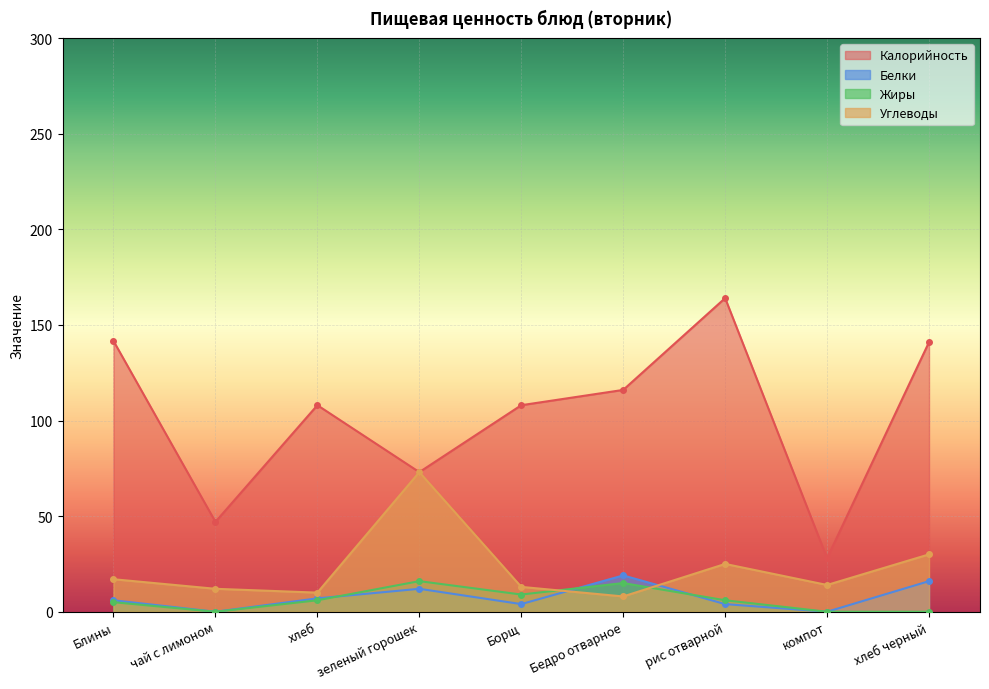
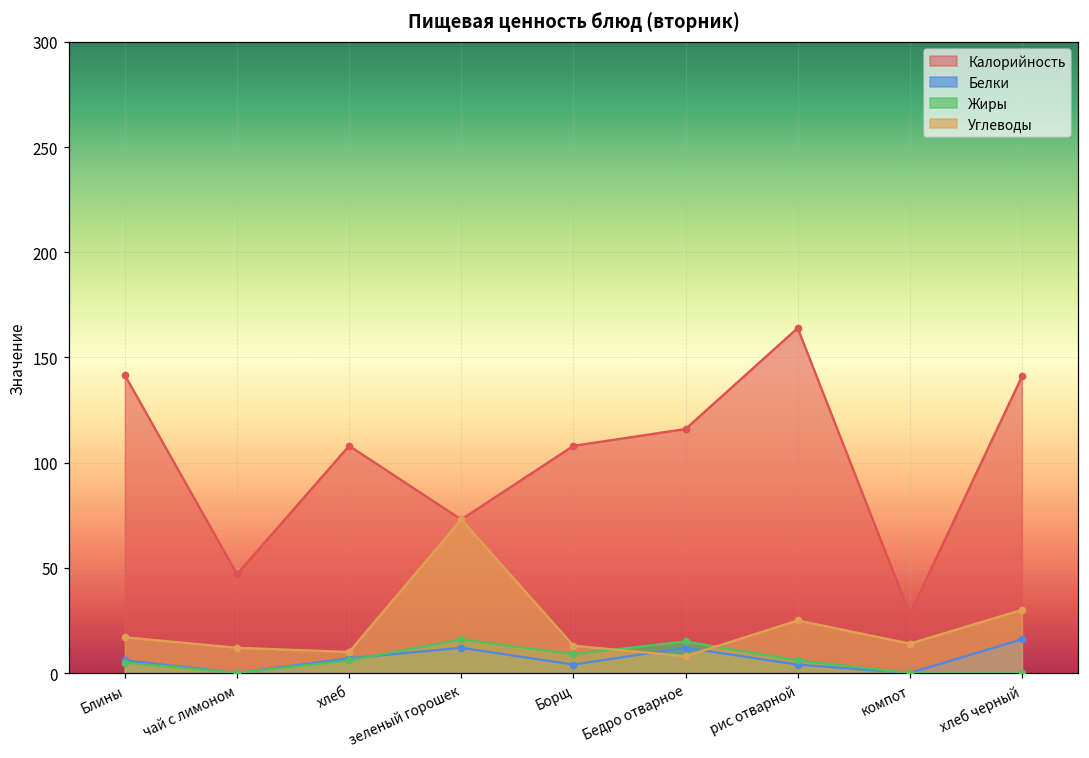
  {
    "Белки": {
      "зеленый горошек": 12,
      "Борщ": 4,
-     "Бедро отварное": 19,
+     "Бедро отварное": 12,
      "рис отварной": 4,
      "хлеб черный": 16
    },
    "Жиры": {
      "зеленый горошек": 16,
      "Борщ": 9,
      "Бедро отварное": 15,
      "рис отварной": 6,
      "хлеб черный": 0
    }
  }
